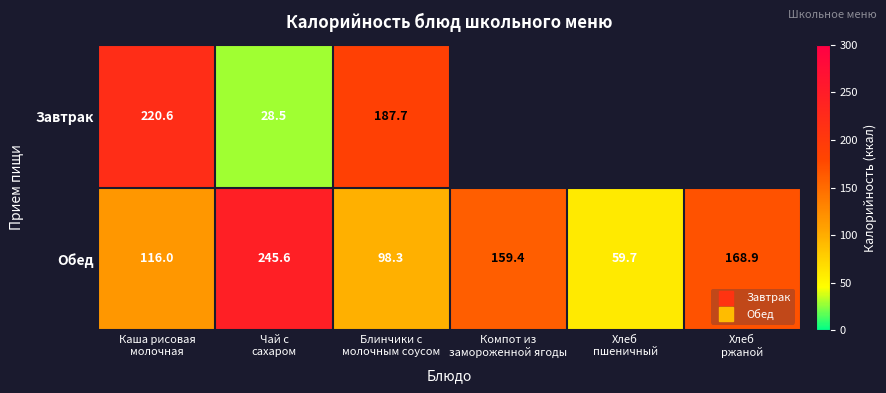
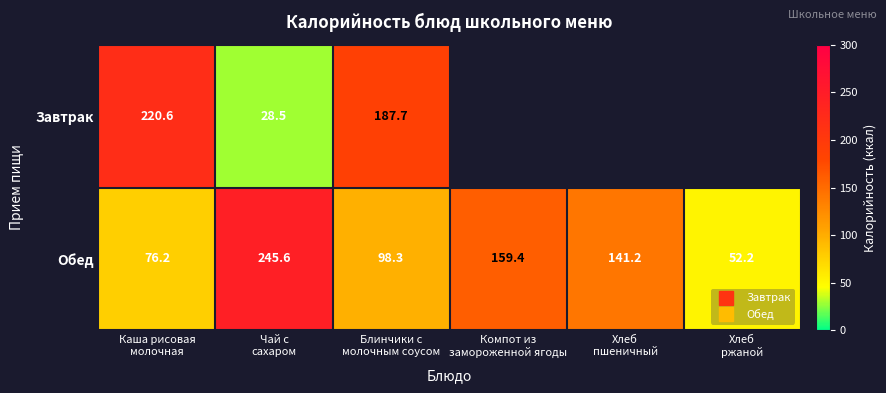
  {
    "Завтрак": {
      "Каша рисовая молочная": 220.6,
      "Чай с сахаром": 28.5,
      "Блинчики с молочным соусом": 187.7
    },
    "Обед": {
-     "Каша рисовая молочная": 116.0,
+     "Каша рисовая молочная": 76.2,
      "Чай с сахаром": 245.6,
      "Блинчики с молочным соусом": 98.3,
      "Компот из замороженной ягоды": 159.4,
-     "Хлеб пшеничный": 59.7,
-     "Хлеб ржаной": 168.9
+     "Хлеб пшеничный": 141.2,
+     "Хлеб ржаной": 52.2
    }
  }
